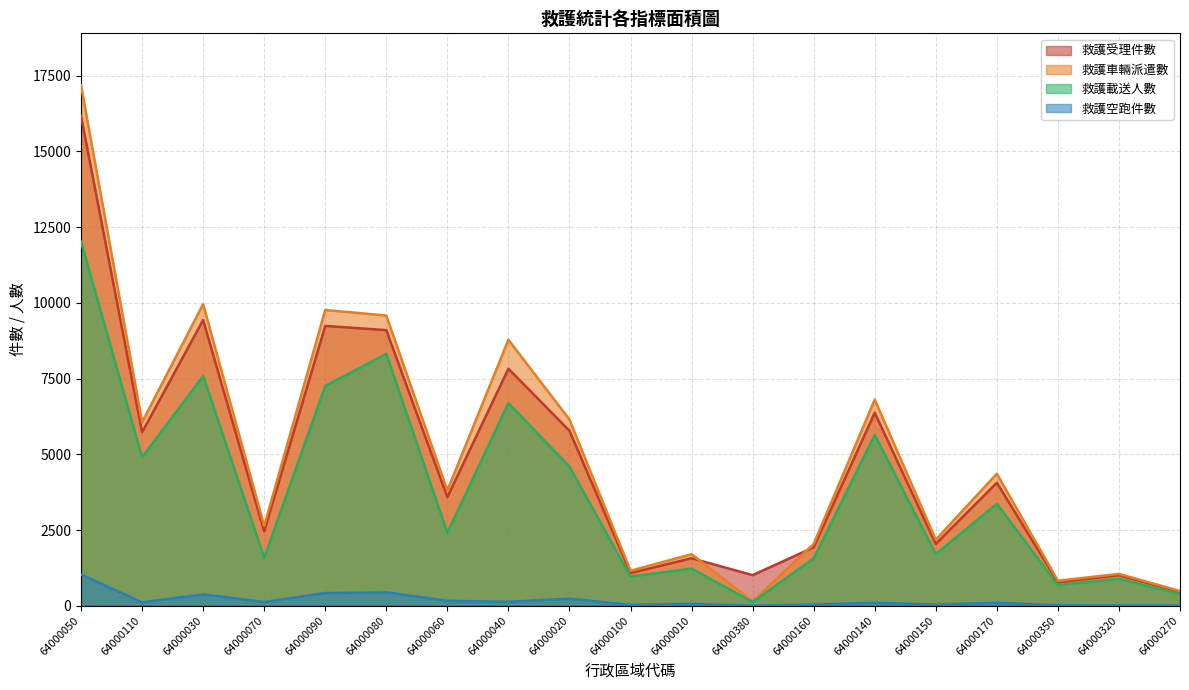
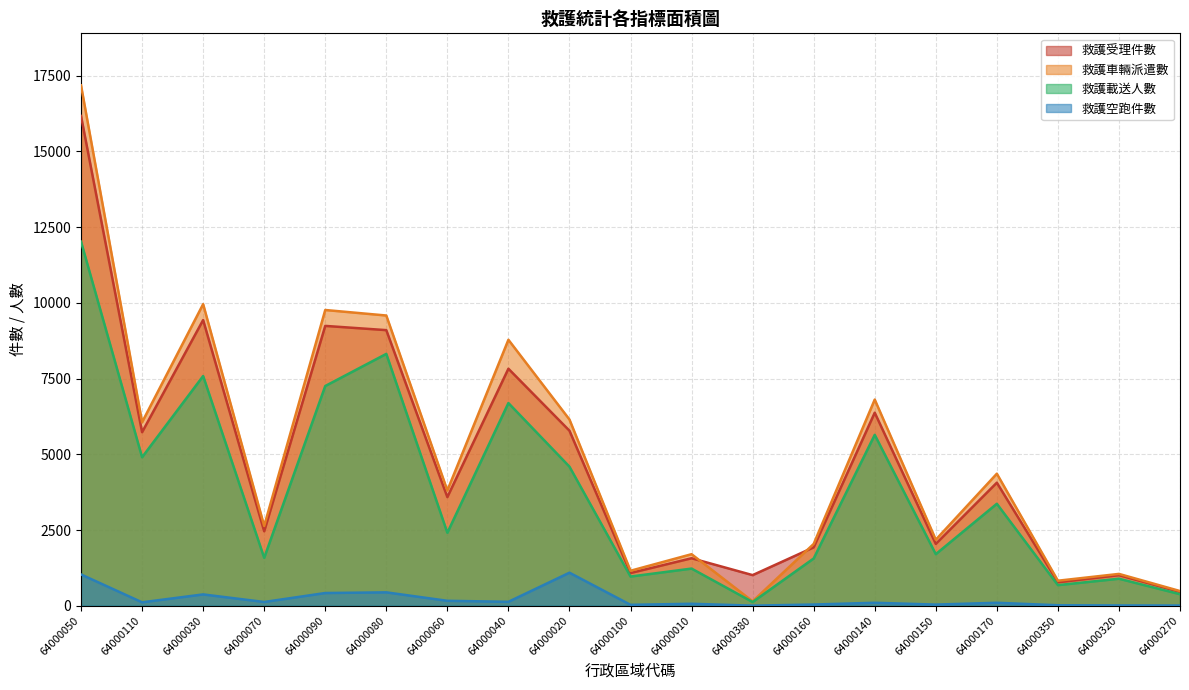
  {
    "救護受理件數": {
      "64000050": 16200,
      "64000110": 5700,
      "64000030": 9400,
      "64000070": 2500,
      "64000090": 9200,
      "64000080": 9100,
      "64000060": 3600,
      "64000040": 7800,
      "64000020": 5800,
      "64000010": 1600,
      "64000380": 1000,
      "64000160": 1900,
      "64000140": 6400,
      "64000150": 2000,
      "64000170": 4100
    },
    "救護車輛派遣數": {
      "64000050": 17200,
      "64000110": 6100,
      "64000030": 10000,
      "64000070": 2600,
      "64000090": 9800,
      "64000080": 9600,
      "64000060": 3800,
      "64000040": 8800,
      "64000020": 6100,
      "64000010": 1700,
      "64000160": 2000,
      "64000140": 6800,
      "64000150": 2200,
      "64000170": 4400
    },
    "救護載送人數": {
      "64000050": 12000,
      "64000110": 4900,
      "64000030": 7600,
      "64000070": 1600,
      "64000090": 7300,
      "64000080": 8300,
      "64000060": 2400,
      "64000040": 6700,
      "64000020": 4600,
      "64000100": 1000,
      "64000010": 1200,
      "64000160": 1600,
      "64000140": 5600,
      "64000150": 1700,
      "64000170": 3400,
      "64000350": 700,
      "64000320": 900
    },
    "救護空跑件數": {
      "64000050": 1000,
      "64000110": 100,
      "64000030": 400,
      "64000070": 100,
      "64000090": 400,
      "64000080": 400,
      "64000060": 200,
      "64000040": 100,
-     "64000020": 200,
+     "64000020": 1100,
      "64000100": 0,
      "64000010": 100,
      "64000380": 0,
      "64000160": 0,
      "64000140": 100,
      "64000150": 0,
      "64000170": 100,
      "64000350": 0,
      "64000320": 0,
      "64000270": 0
    }
  }
